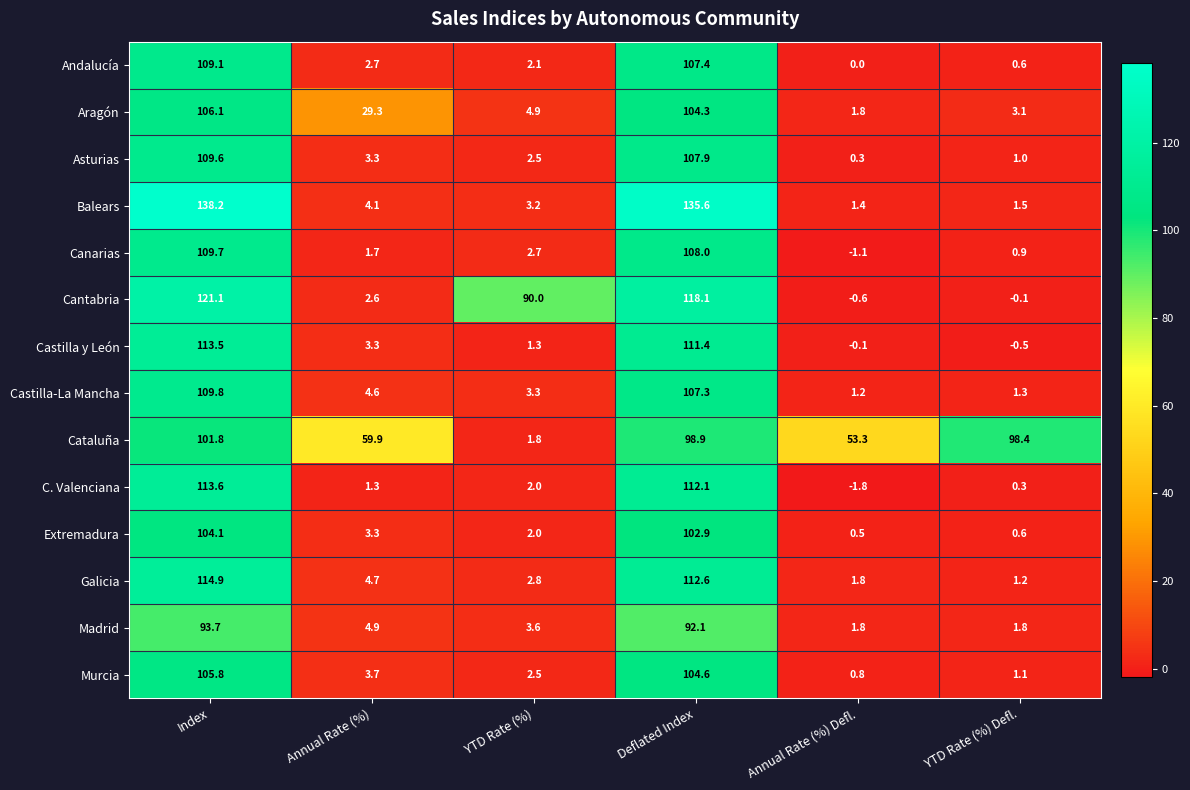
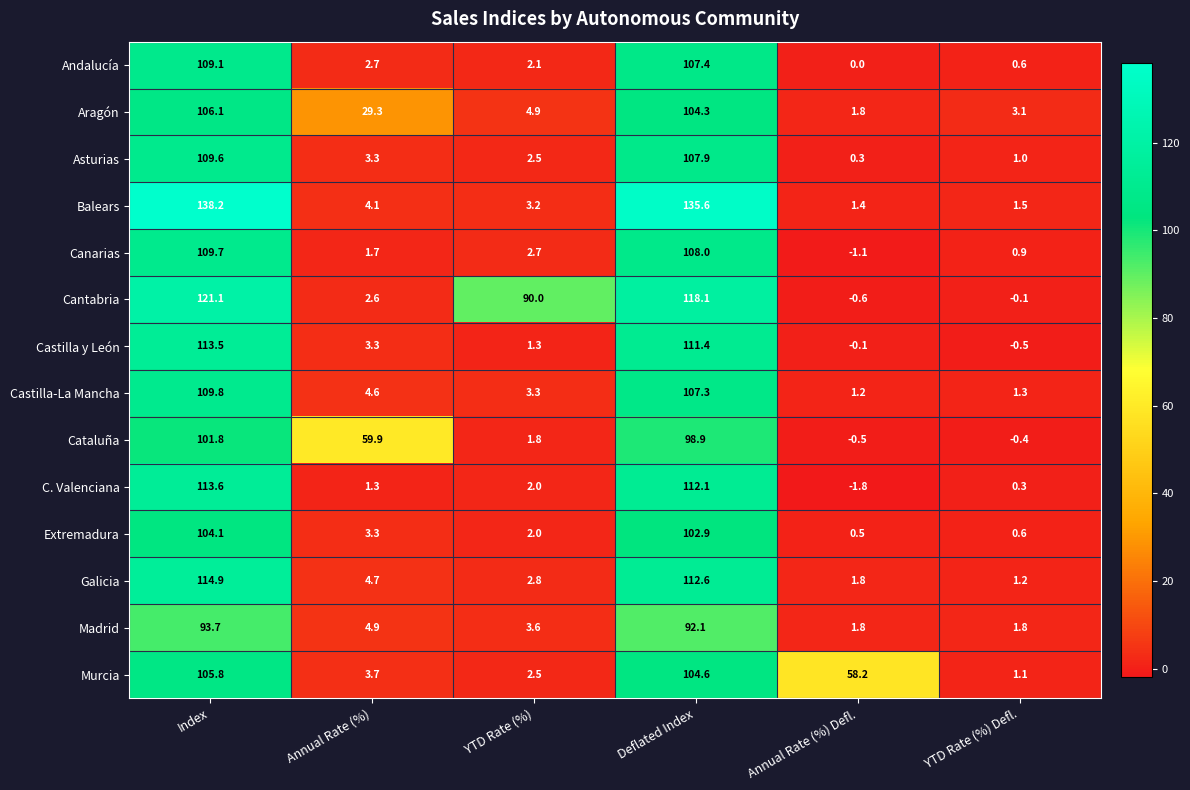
  {
    "Andalucía": {
      "Index": 109.1,
      "Annual Rate (%)": 2.7,
      "YTD Rate (%)": 2.1,
      "Deflated Index": 107.4,
      "Annual Rate (%) Defl.": 0.0,
      "YTD Rate (%) Defl.": 0.6
    },
    "Aragón": {
      "Index": 106.1,
      "Annual Rate (%)": 29.3,
      "YTD Rate (%)": 4.9,
      "Deflated Index": 104.3,
      "Annual Rate (%) Defl.": 1.8,
      "YTD Rate (%) Defl.": 3.1
    },
    "Asturias": {
      "Index": 109.6,
      "Annual Rate (%)": 3.3,
      "YTD Rate (%)": 2.5,
      "Deflated Index": 107.9,
      "Annual Rate (%) Defl.": 0.3,
      "YTD Rate (%) Defl.": 1.0
    },
    "Balears": {
      "Index": 138.2,
      "Annual Rate (%)": 4.1,
      "YTD Rate (%)": 3.2,
      "Deflated Index": 135.6,
      "Annual Rate (%) Defl.": 1.4,
      "YTD Rate (%) Defl.": 1.5
    },
    "Canarias": {
      "Index": 109.7,
      "Annual Rate (%)": 1.7,
      "YTD Rate (%)": 2.7,
      "Deflated Index": 108.0,
      "Annual Rate (%) Defl.": -1.1,
      "YTD Rate (%) Defl.": 0.9
    },
    "Cantabria": {
      "Index": 121.1,
      "Annual Rate (%)": 2.6,
      "YTD Rate (%)": 90.0,
      "Deflated Index": 118.1,
      "Annual Rate (%) Defl.": -0.6,
      "YTD Rate (%) Defl.": -0.1
    },
    "Castilla y León": {
      "Index": 113.5,
      "Annual Rate (%)": 3.3,
      "YTD Rate (%)": 1.3,
      "Deflated Index": 111.4,
      "Annual Rate (%) Defl.": -0.1,
      "YTD Rate (%) Defl.": -0.5
    },
    "Castilla-La Mancha": {
      "Index": 109.8,
      "Annual Rate (%)": 4.6,
      "YTD Rate (%)": 3.3,
      "Deflated Index": 107.3,
      "Annual Rate (%) Defl.": 1.2,
      "YTD Rate (%) Defl.": 1.3
    },
    "Cataluña": {
      "Index": 101.8,
      "Annual Rate (%)": 59.9,
      "YTD Rate (%)": 1.8,
      "Deflated Index": 98.9,
-     "Annual Rate (%) Defl.": 53.3,
-     "YTD Rate (%) Defl.": 98.4
+     "Annual Rate (%) Defl.": -0.5,
+     "YTD Rate (%) Defl.": -0.4
    },
    "C. Valenciana": {
      "Index": 113.6,
      "Annual Rate (%)": 1.3,
      "YTD Rate (%)": 2.0,
      "Deflated Index": 112.1,
      "Annual Rate (%) Defl.": -1.8,
      "YTD Rate (%) Defl.": 0.3
    },
    "Extremadura": {
      "Index": 104.1,
      "Annual Rate (%)": 3.3,
      "YTD Rate (%)": 2.0,
      "Deflated Index": 102.9,
      "Annual Rate (%) Defl.": 0.5,
      "YTD Rate (%) Defl.": 0.6
    },
    "Galicia": {
      "Index": 114.9,
      "Annual Rate (%)": 4.7,
      "YTD Rate (%)": 2.8,
      "Deflated Index": 112.6,
      "Annual Rate (%) Defl.": 1.8,
      "YTD Rate (%) Defl.": 1.2
    },
    "Madrid": {
      "Index": 93.7,
      "Annual Rate (%)": 4.9,
      "YTD Rate (%)": 3.6,
      "Deflated Index": 92.1,
      "Annual Rate (%) Defl.": 1.8,
      "YTD Rate (%) Defl.": 1.8
    },
    "Murcia": {
      "Index": 105.8,
      "Annual Rate (%)": 3.7,
      "YTD Rate (%)": 2.5,
      "Deflated Index": 104.6,
-     "Annual Rate (%) Defl.": 0.8,
+     "Annual Rate (%) Defl.": 58.2,
      "YTD Rate (%) Defl.": 1.1
    }
  }
